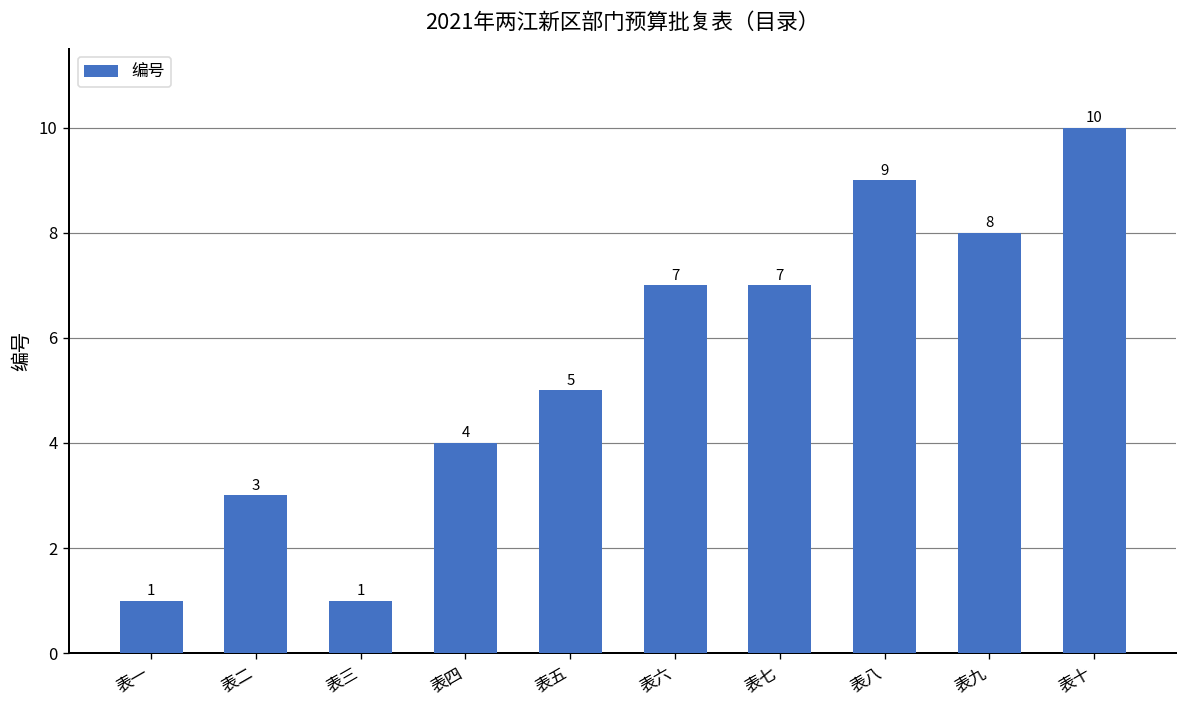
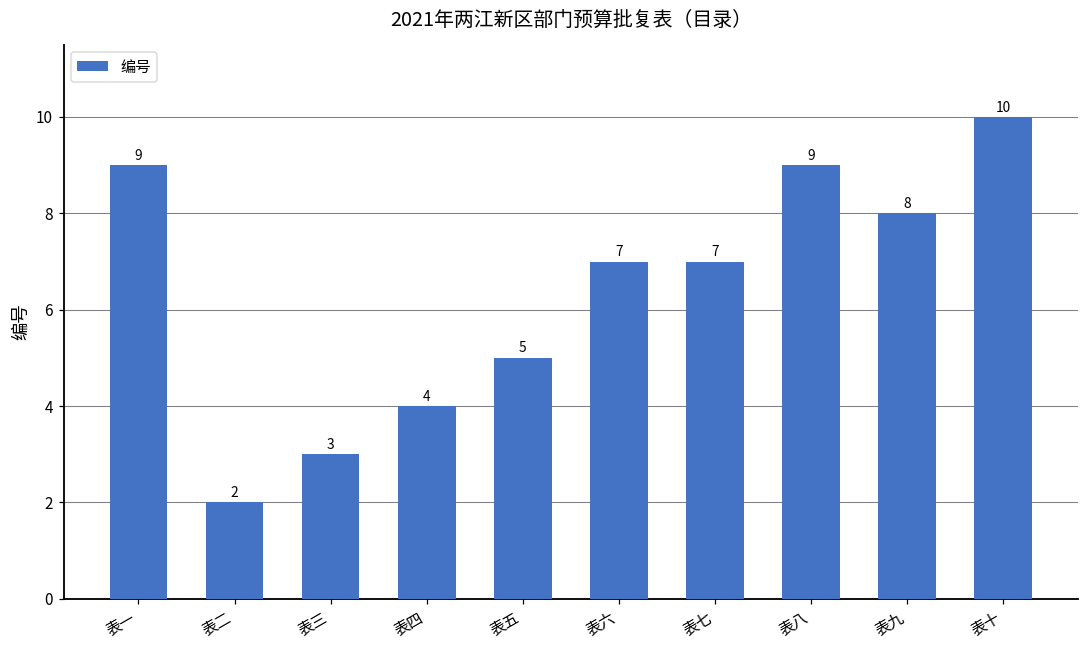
  {
-   "表一": 1,
-   "表二": 3,
-   "表三": 1,
+   "表一": 9,
+   "表二": 2,
+   "表三": 3,
    "表四": 4,
    "表五": 5,
    "表六": 7,
    "表七": 7,
    "表八": 9,
    "表九": 8,
    "表十": 10
  }
